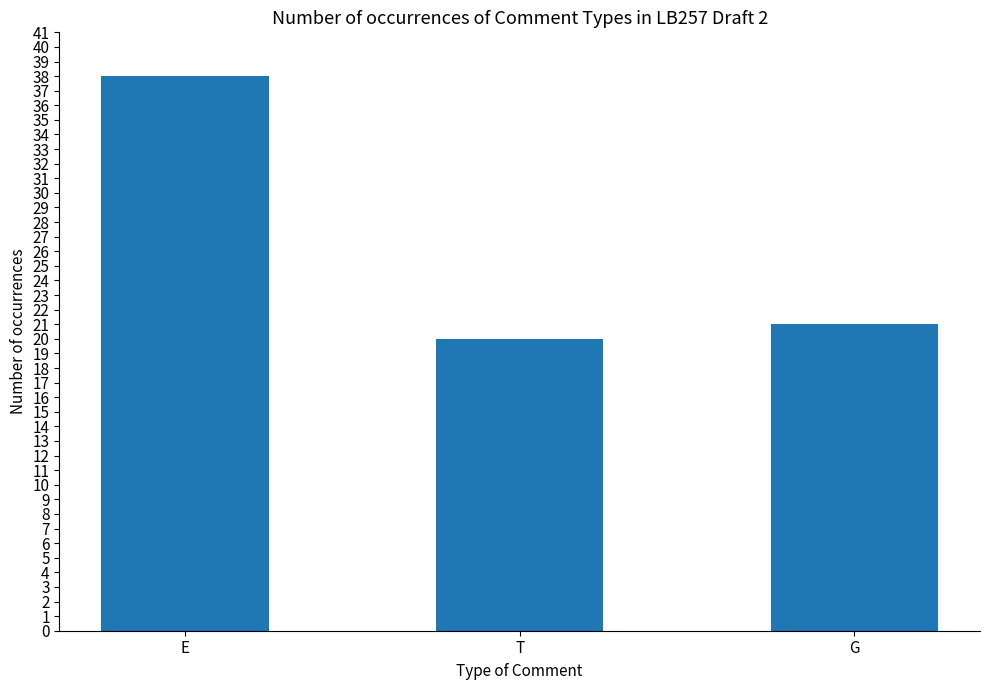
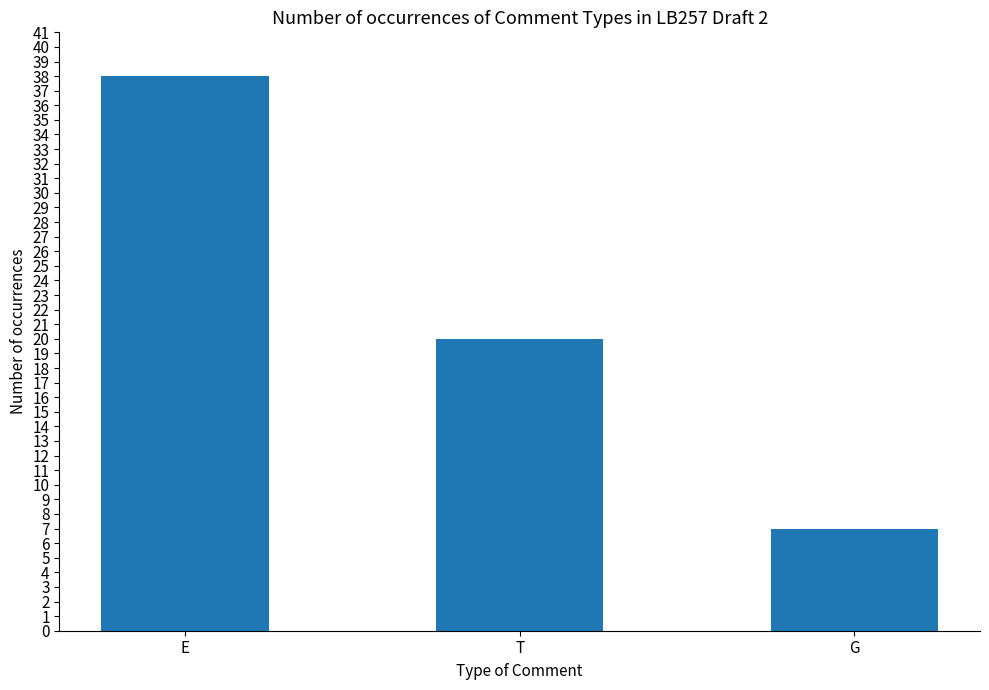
  {
    "E": 38,
    "T": 20,
-   "G": 21
+   "G": 7
  }
